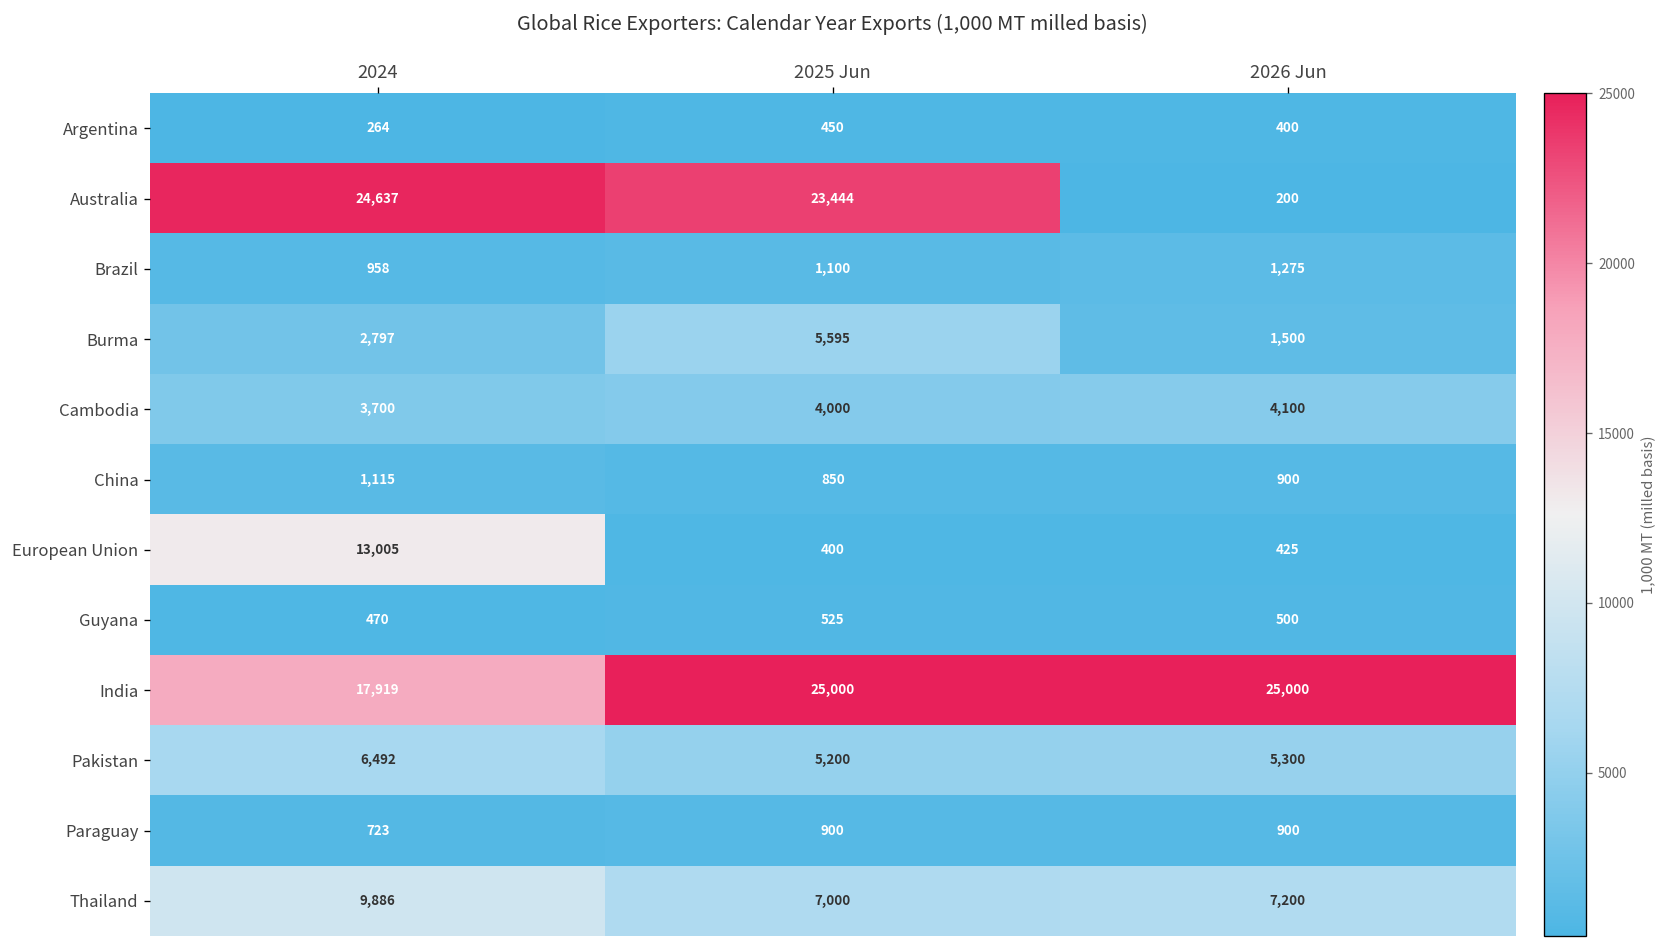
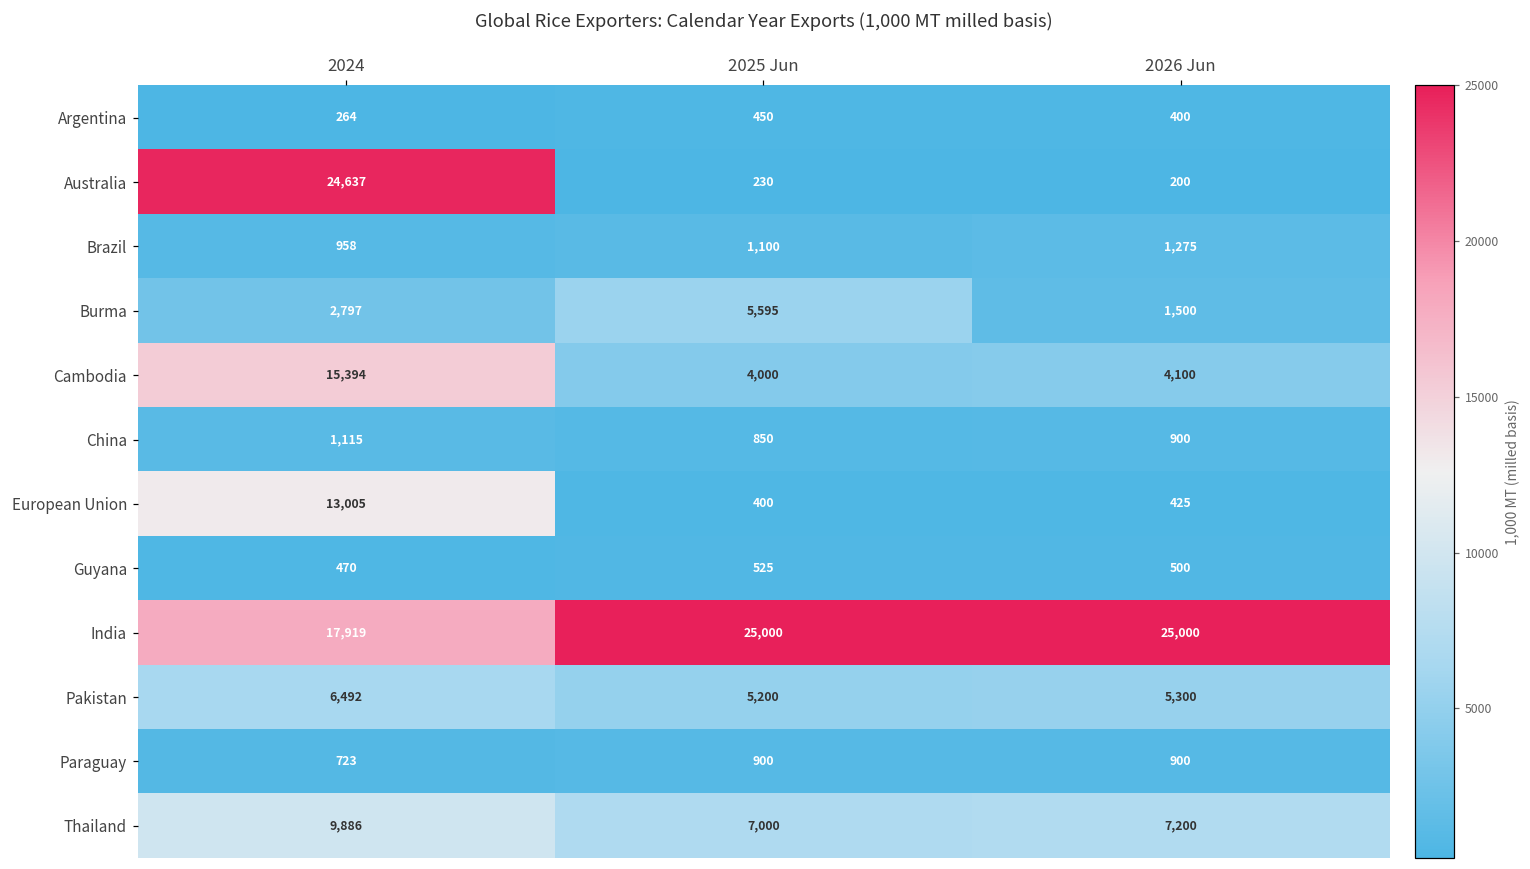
  {
    "Argentina": {
      "2024": "264",
      "2025 Jun": "450",
      "2026 Jun": "400"
    },
    "Australia": {
      "2024": "24,637",
-     "2025 Jun": "23,444",
+     "2025 Jun": "230",
      "2026 Jun": "200"
    },
    "Brazil": {
      "2024": "958",
      "2025 Jun": "1,100",
      "2026 Jun": "1,275"
    },
    "Burma": {
      "2024": "2,797",
      "2025 Jun": "5,595",
      "2026 Jun": "1,500"
    },
    "Cambodia": {
-     "2024": "3,700",
+     "2024": "15,394",
      "2025 Jun": "4,000",
      "2026 Jun": "4,100"
    },
    "China": {
      "2024": "1,115",
      "2025 Jun": "850",
      "2026 Jun": "900"
    },
    "European Union": {
      "2024": "13,005",
      "2025 Jun": "400",
      "2026 Jun": "425"
    },
    "Guyana": {
      "2024": "470",
      "2025 Jun": "525",
      "2026 Jun": "500"
    },
    "India": {
      "2024": "17,919",
      "2025 Jun": "25,000",
      "2026 Jun": "25,000"
    },
    "Pakistan": {
      "2024": "6,492",
      "2025 Jun": "5,200",
      "2026 Jun": "5,300"
    },
    "Paraguay": {
      "2024": "723",
      "2025 Jun": "900",
      "2026 Jun": "900"
    },
    "Thailand": {
      "2024": "9,886",
      "2025 Jun": "7,000",
      "2026 Jun": "7,200"
    }
  }
